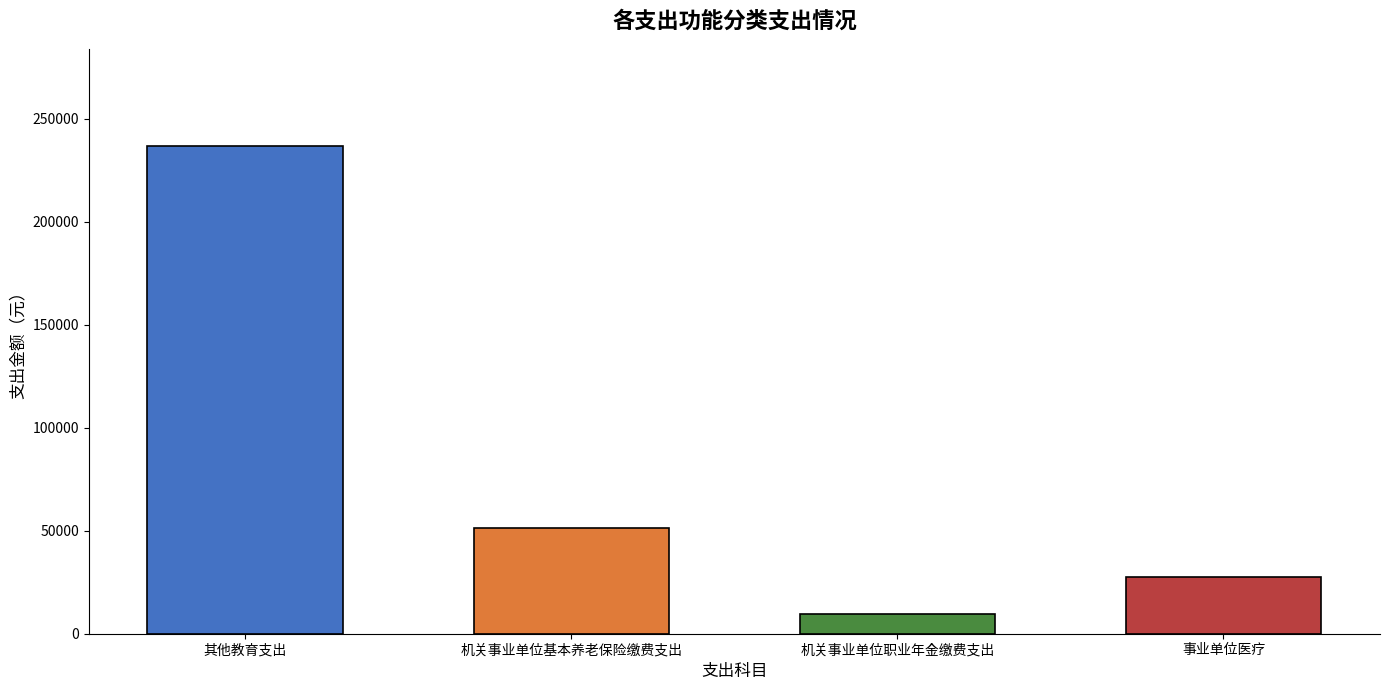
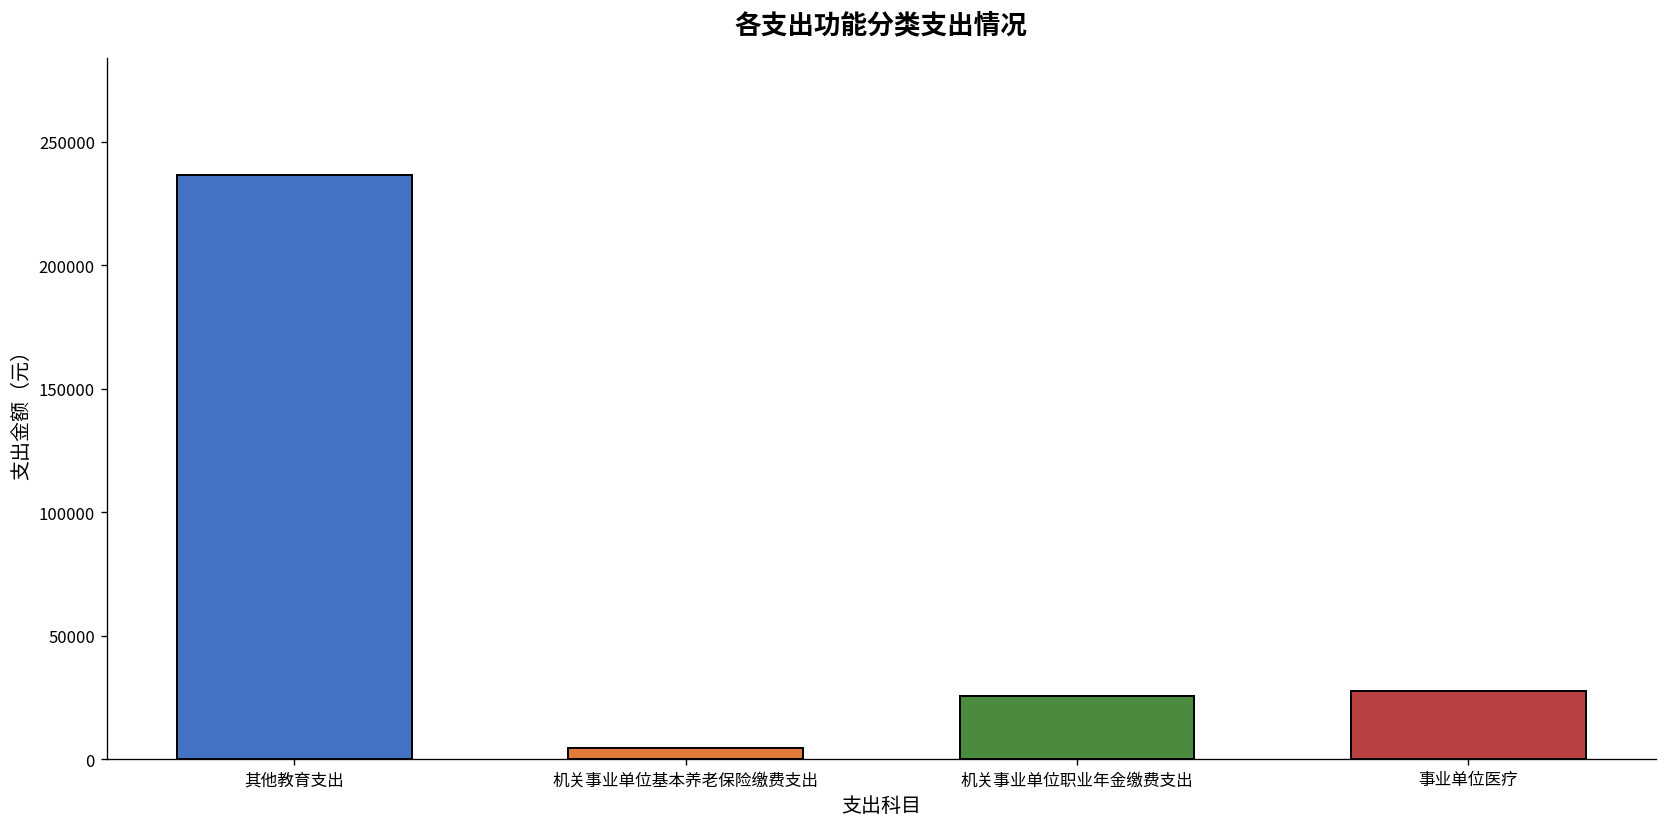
  {
    "其他教育支出": 237000,
-   "机关事业单位基本养老保险缴费支出": 51000,
-   "机关事业单位职业年金缴费支出": 10000,
+   "机关事业单位基本养老保险缴费支出": 5000,
+   "机关事业单位职业年金缴费支出": 26000,
    "事业单位医疗": 28000
  }
